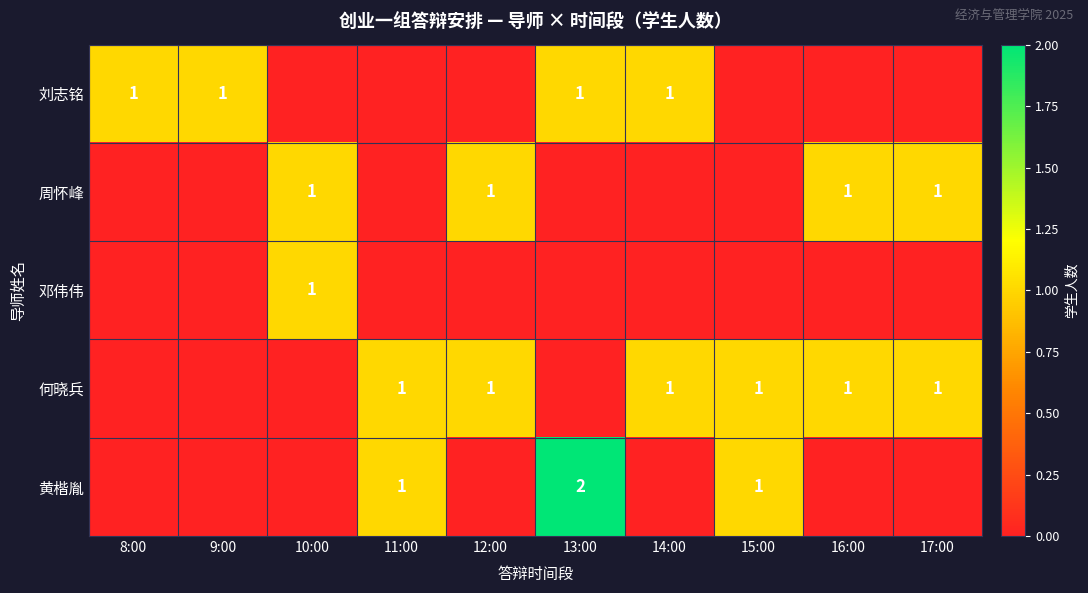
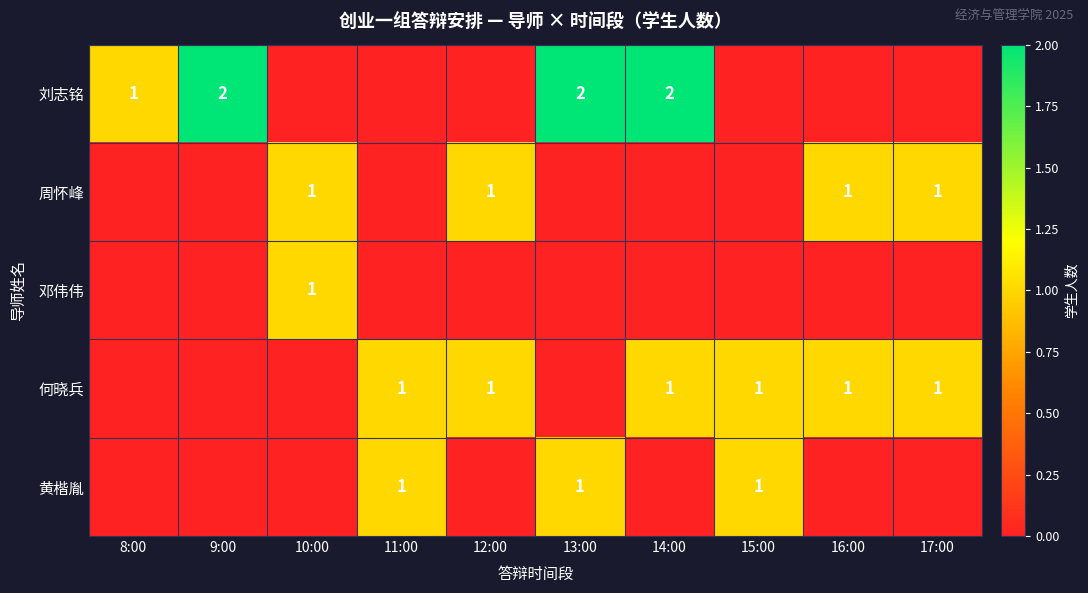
  {
    "刘志铭": {
      "8:00": 1,
-     "9:00": 1,
-     "13:00": 1,
-     "14:00": 1
+     "9:00": 2,
+     "13:00": 2,
+     "14:00": 2
    },
    "周怀峰": {
      "10:00": 1,
      "12:00": 1,
      "16:00": 1,
      "17:00": 1
    },
    "邓伟伟": {
      "10:00": 1
    },
    "何晓兵": {
      "11:00": 1,
      "12:00": 1,
      "14:00": 1,
      "15:00": 1,
      "16:00": 1,
      "17:00": 1
    },
    "黄楷胤": {
      "11:00": 1,
-     "13:00": 2,
+     "13:00": 1,
      "15:00": 1
    }
  }
